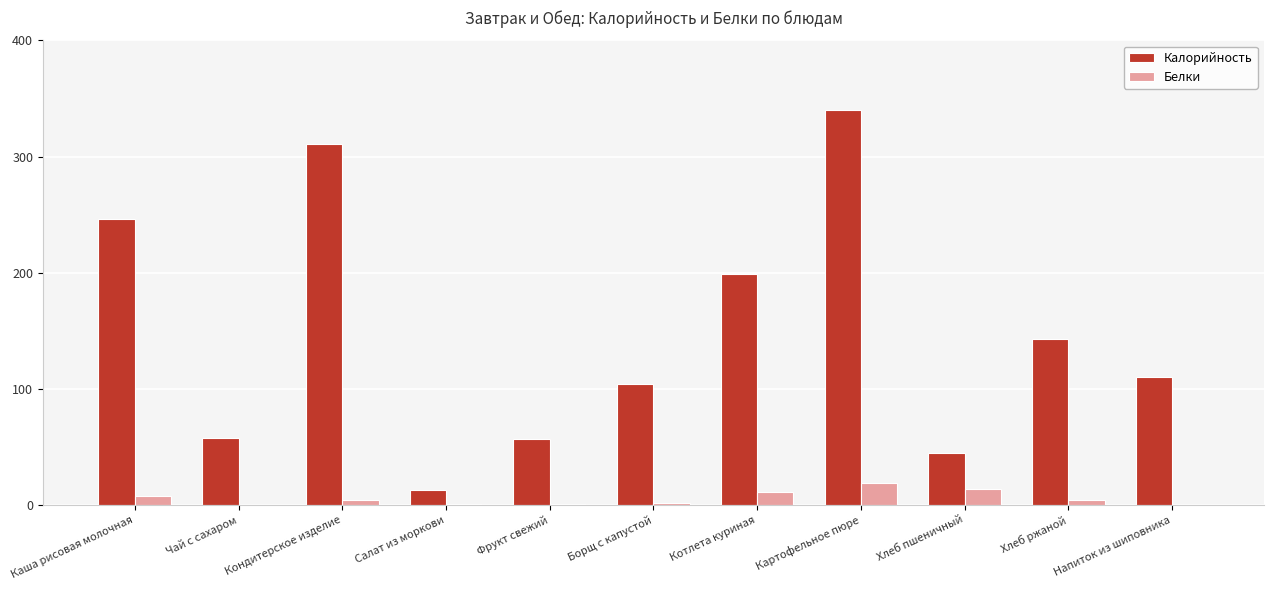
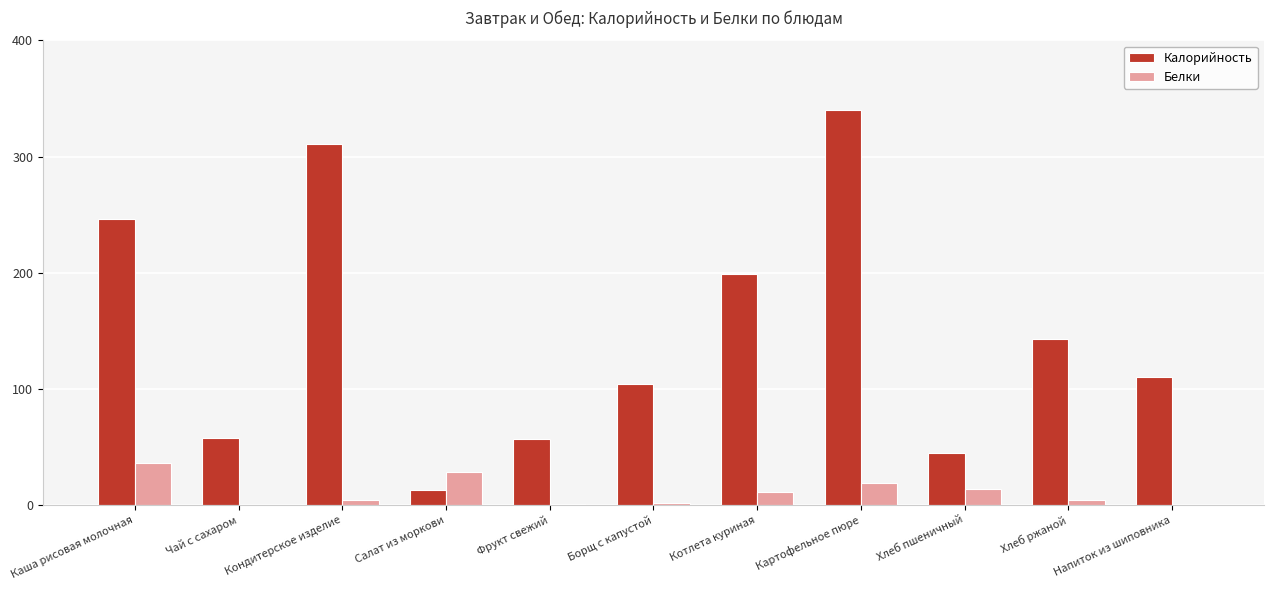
  {
    "Калорийность": {
      "Каша рисовая молочная": 246,
      "Чай с сахаром": 58,
      "Кондитерское изделие": 311,
      "Салат из моркови": 13,
      "Фрукт свежий": 56,
      "Борщ с капустой": 104,
      "Котлета куриная": 199,
      "Картофельное пюре": 340,
      "Хлеб пшеничный": 45,
      "Хлеб ржаной": 143,
      "Напиток из шиповника": 110
    },
    "Белки": {
-     "Каша рисовая молочная": 8,
+     "Каша рисовая молочная": 36,
      "Кондитерское изделие": 4,
-     "Салат из моркови": 1,
+     "Салат из моркови": 28,
      "Котлета куриная": 11,
      "Картофельное пюре": 19,
      "Хлеб пшеничный": 14,
      "Хлеб ржаной": 4
    }
  }
